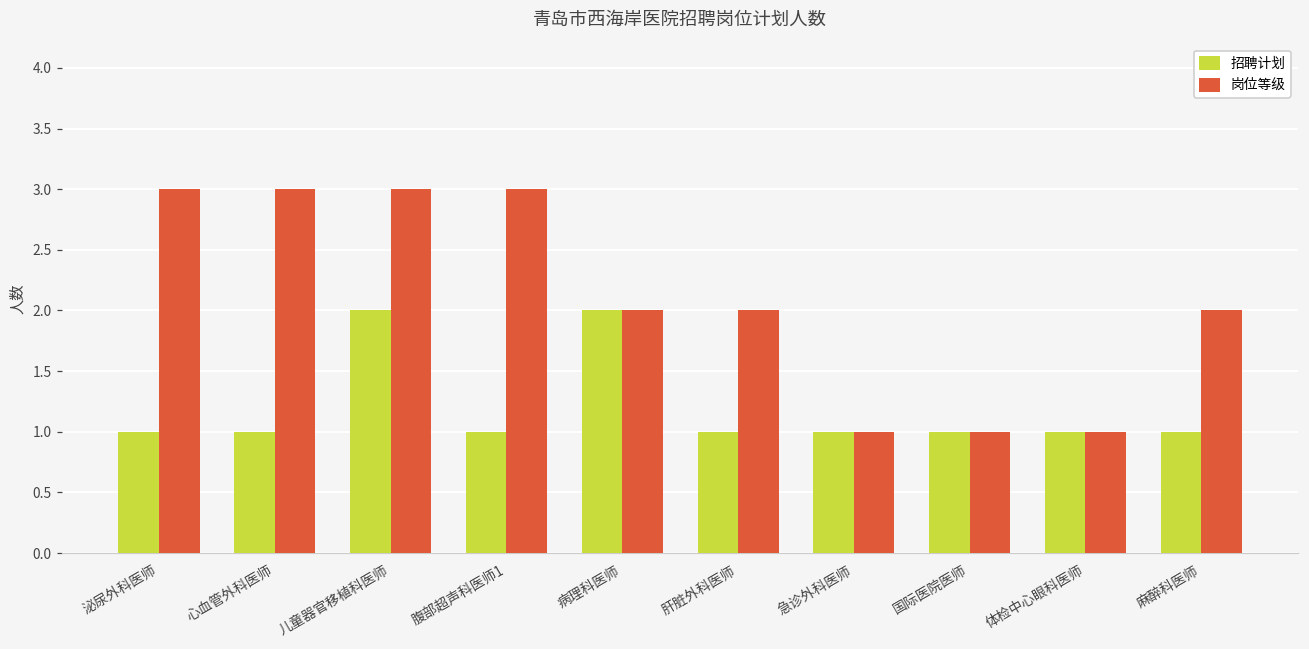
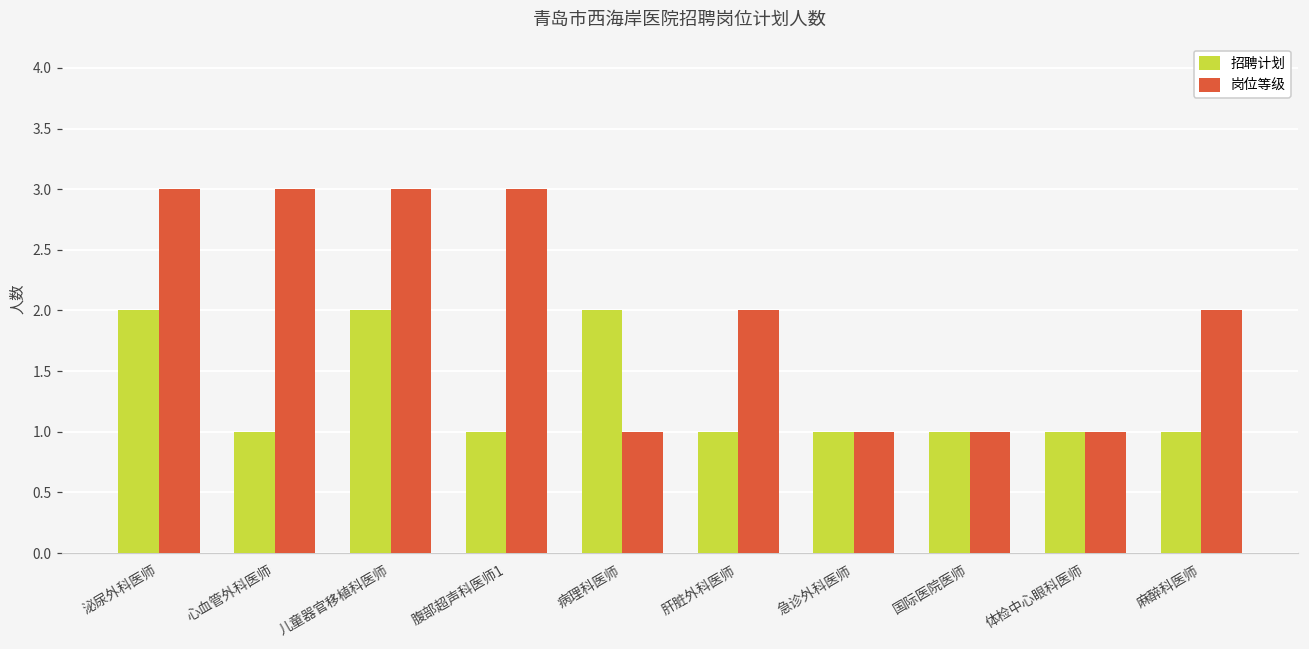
  {
    "招聘计划": {
-     "泌尿外科医师": 1,
+     "泌尿外科医师": 2,
      "心血管外科医师": 1,
      "儿童器官移植科医师": 2,
      "腹部超声科医师1": 1,
      "病理科医师": 2,
      "肝脏外科医师": 1,
      "急诊外科医师": 1,
      "国际医院医师": 1,
      "体检中心眼科医师": 1,
      "麻醉科医师": 1
    },
    "岗位等级": {
      "泌尿外科医师": 3,
      "心血管外科医师": 3,
      "儿童器官移植科医师": 3,
      "腹部超声科医师1": 3,
-     "病理科医师": 2,
+     "病理科医师": 1,
      "肝脏外科医师": 2,
      "急诊外科医师": 1,
      "国际医院医师": 1,
      "体检中心眼科医师": 1,
      "麻醉科医师": 2
    }
  }
